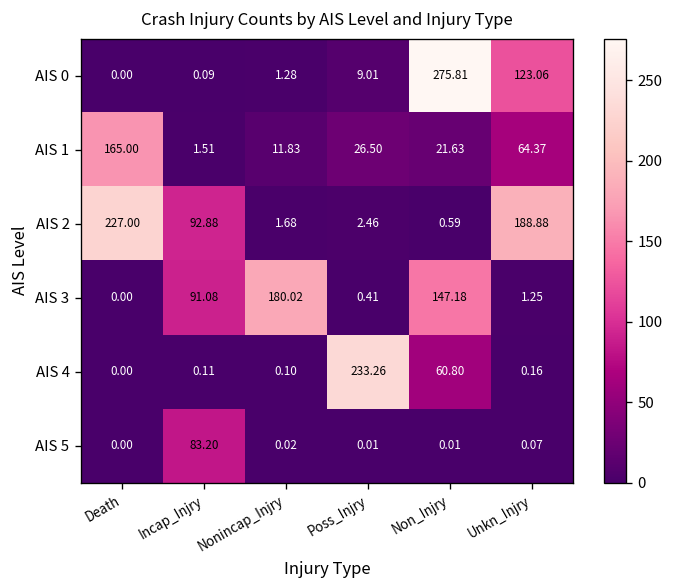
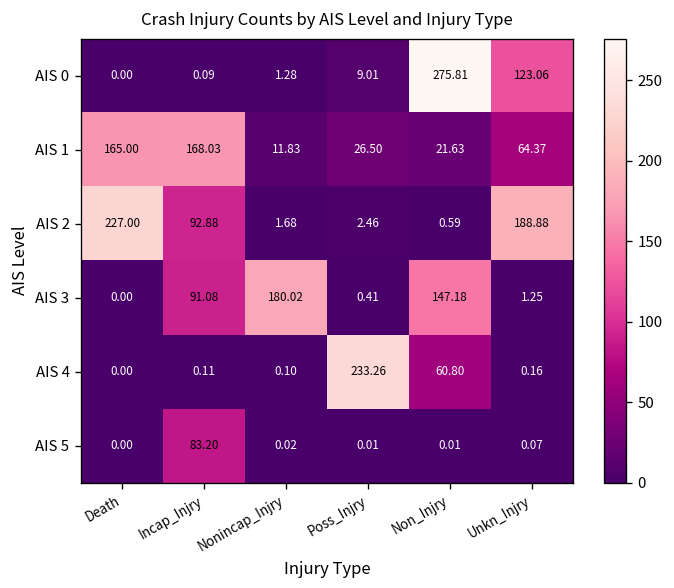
  {
    "AIS 0": {
      "Death": 0.00,
      "Incap_Injry": 0.09,
      "Nonincap_Injry": 1.28,
      "Poss_Injry": 9.01,
      "Non_Injry": 275.81,
      "Unkn_Injry": 123.06
    },
    "AIS 1": {
      "Death": 165.00,
-     "Incap_Injry": 1.51,
+     "Incap_Injry": 168.03,
      "Nonincap_Injry": 11.83,
      "Poss_Injry": 26.50,
      "Non_Injry": 21.63,
      "Unkn_Injry": 64.37
    },
    "AIS 2": {
      "Death": 227.00,
      "Incap_Injry": 92.88,
      "Nonincap_Injry": 1.68,
      "Poss_Injry": 2.46,
      "Non_Injry": 0.59,
      "Unkn_Injry": 188.88
    },
    "AIS 3": {
      "Death": 0.00,
      "Incap_Injry": 91.08,
      "Nonincap_Injry": 180.02,
      "Poss_Injry": 0.41,
      "Non_Injry": 147.18,
      "Unkn_Injry": 1.25
    },
    "AIS 4": {
      "Death": 0.00,
      "Incap_Injry": 0.11,
      "Nonincap_Injry": 0.10,
      "Poss_Injry": 233.26,
      "Non_Injry": 60.80,
      "Unkn_Injry": 0.16
    },
    "AIS 5": {
      "Death": 0.00,
      "Incap_Injry": 83.20,
      "Nonincap_Injry": 0.02,
      "Poss_Injry": 0.01,
      "Non_Injry": 0.01,
      "Unkn_Injry": 0.07
    }
  }
